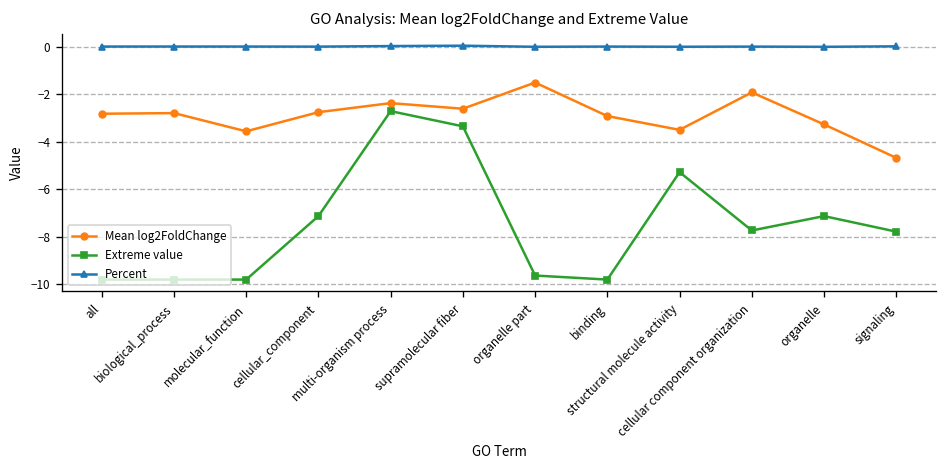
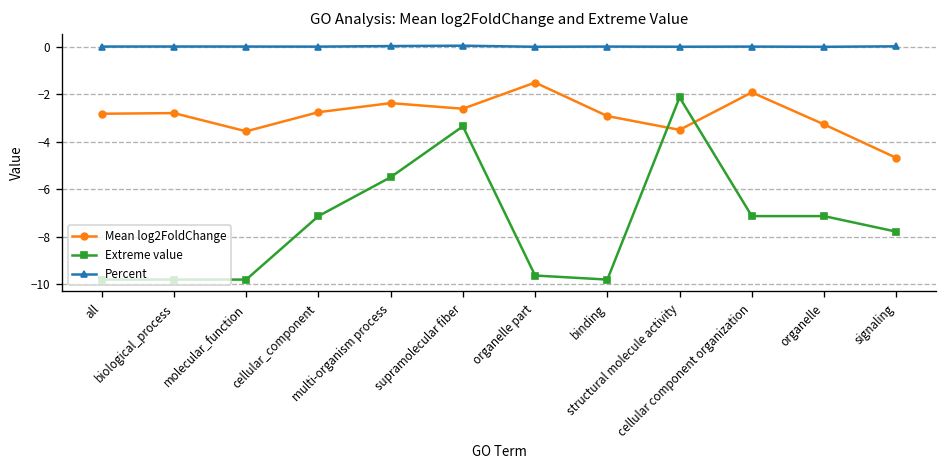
  {
    "Mean log2FoldChange": {
      "all": -2.8,
      "biological_process": -2.8,
      "molecular_function": -3.6,
      "cellular_component": -2.8,
      "multi-organism process": -2.4,
      "supramolecular fiber": -2.6,
      "organelle part": -1.5,
      "binding": -2.9,
      "structural molecule activity": -3.5,
      "cellular component organization": -1.9,
      "organelle": -3.3,
      "signaling": -4.7
    },
    "Extreme value": {
      "molecular_function": -9.8,
      "cellular_component": -7.1,
-     "multi-organism process": -2.7,
+     "multi-organism process": -5.5,
      "supramolecular fiber": -3.3,
      "organelle part": -9.6,
      "binding": -9.8,
-     "structural molecule activity": -5.3,
-     "cellular component organization": -7.7,
+     "structural molecule activity": -2.1,
+     "cellular component organization": -7.1,
      "organelle": -7.1,
      "signaling": -7.8
    },
    "Percent": {
      "all": 0.0,
      "biological_process": 0.0,
      "molecular_function": 0.0,
      "cellular_component": 0.0,
      "multi-organism process": 0.0,
      "supramolecular fiber": 0.1,
      "organelle part": 0.0,
      "binding": 0.0,
      "structural molecule activity": 0.0,
      "cellular component organization": 0.0,
      "organelle": 0.0,
      "signaling": 0.0
    }
  }
